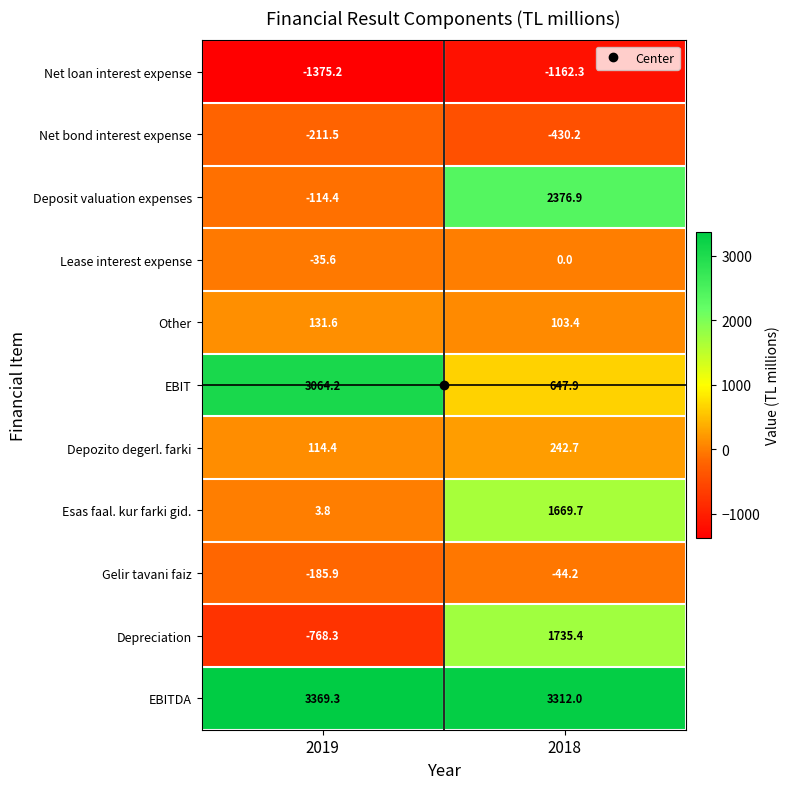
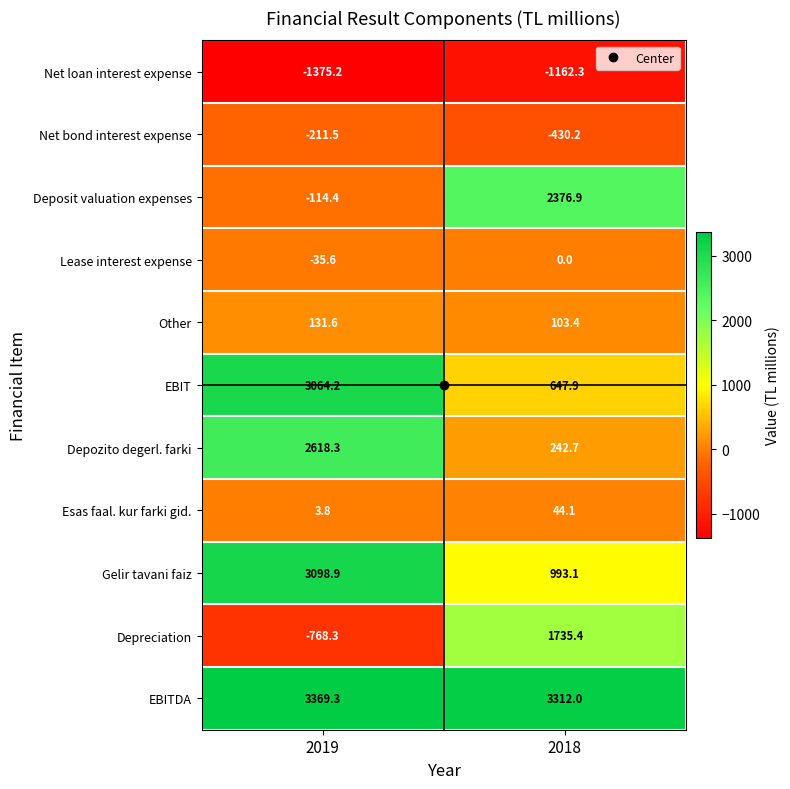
  {
    "Net loan interest expense": {
      "2019": -1375.2,
      "2018": -1162.3
    },
    "Net bond interest expense": {
      "2019": -211.5,
      "2018": -430.2
    },
    "Deposit valuation expenses": {
      "2019": -114.4,
      "2018": 2376.9
    },
    "Lease interest expense": {
      "2019": -35.6,
      "2018": 0.0
    },
    "Other": {
      "2019": 131.6,
      "2018": 103.4
    },
    "EBIT": {
      "2019": 3064.2,
      "2018": 647.9
    },
    "Depozito degerl. farki": {
-     "2019": 114.4,
+     "2019": 2618.3,
      "2018": 242.7
    },
    "Esas faal. kur farki gid.": {
      "2019": 3.8,
-     "2018": 1669.7
+     "2018": 44.1
    },
    "Gelir tavani faiz": {
-     "2019": -185.9,
-     "2018": -44.2
+     "2019": 3098.9,
+     "2018": 993.1
    },
    "Depreciation": {
      "2019": -768.3,
      "2018": 1735.4
    },
    "EBITDA": {
      "2019": 3369.3,
      "2018": 3312.0
    }
  }
